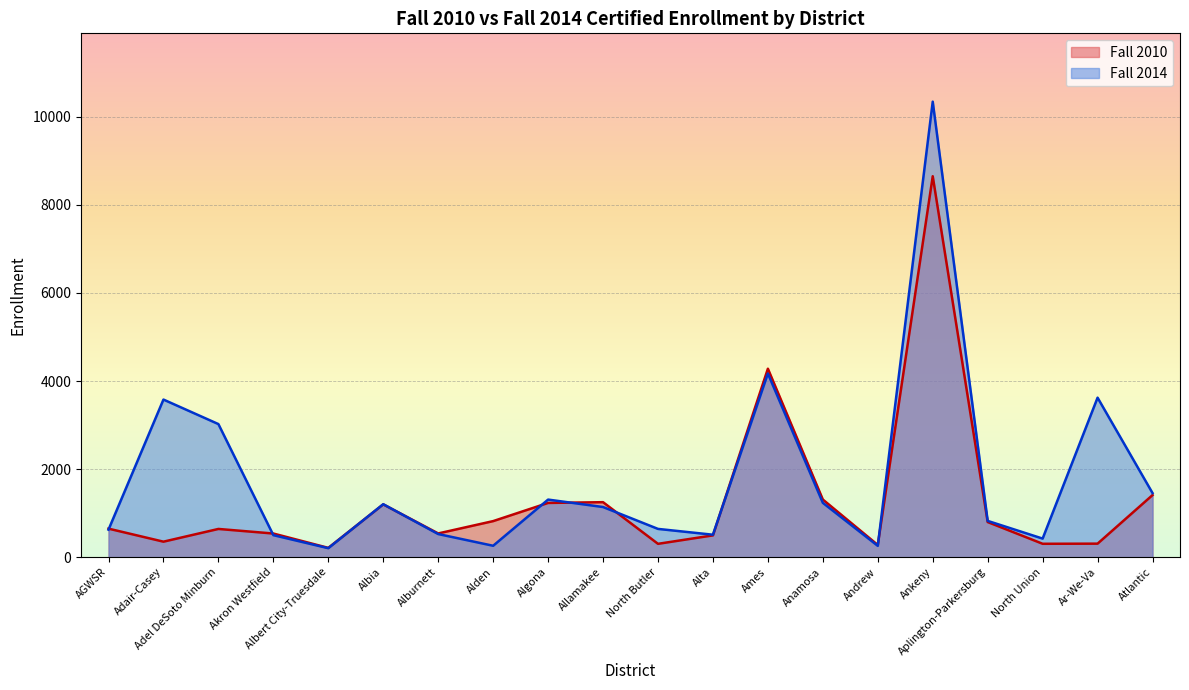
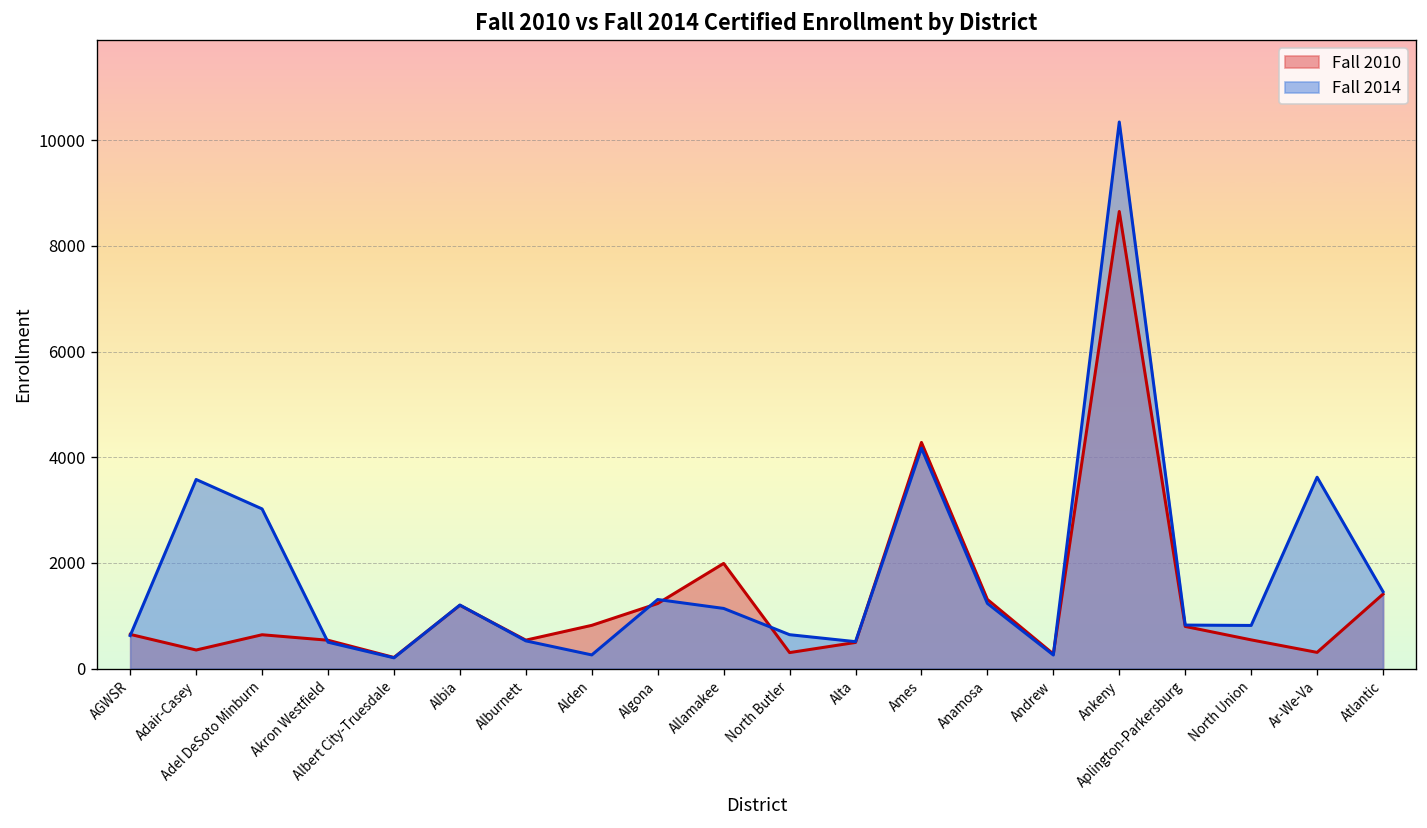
  {
    "Fall 2010": {
      "Adair-Casey": 400,
      "Adel DeSoto Minburn": 600,
      "Alden": 800,
      "Algona": 1200,
-     "Allamakee": 1200,
+     "Allamakee": 2000,
      "North Butler": 300,
      "Ames": 4300,
      "Anamosa": 1300,
      "Ankeny": 8700,
-     "North Union": 300,
+     "North Union": 500,
      "Ar-We-Va": 300
    },
    "Fall 2014": {
      "Adair-Casey": 3600,
      "Adel DeSoto Minburn": 3000,
      "Alden": 300,
      "Algona": 1300,
      "Allamakee": 1100,
      "North Butler": 600,
      "Ames": 4200,
      "Anamosa": 1200,
      "Ankeny": 10300,
-     "North Union": 400,
+     "North Union": 800,
      "Ar-We-Va": 3600
    }
  }
